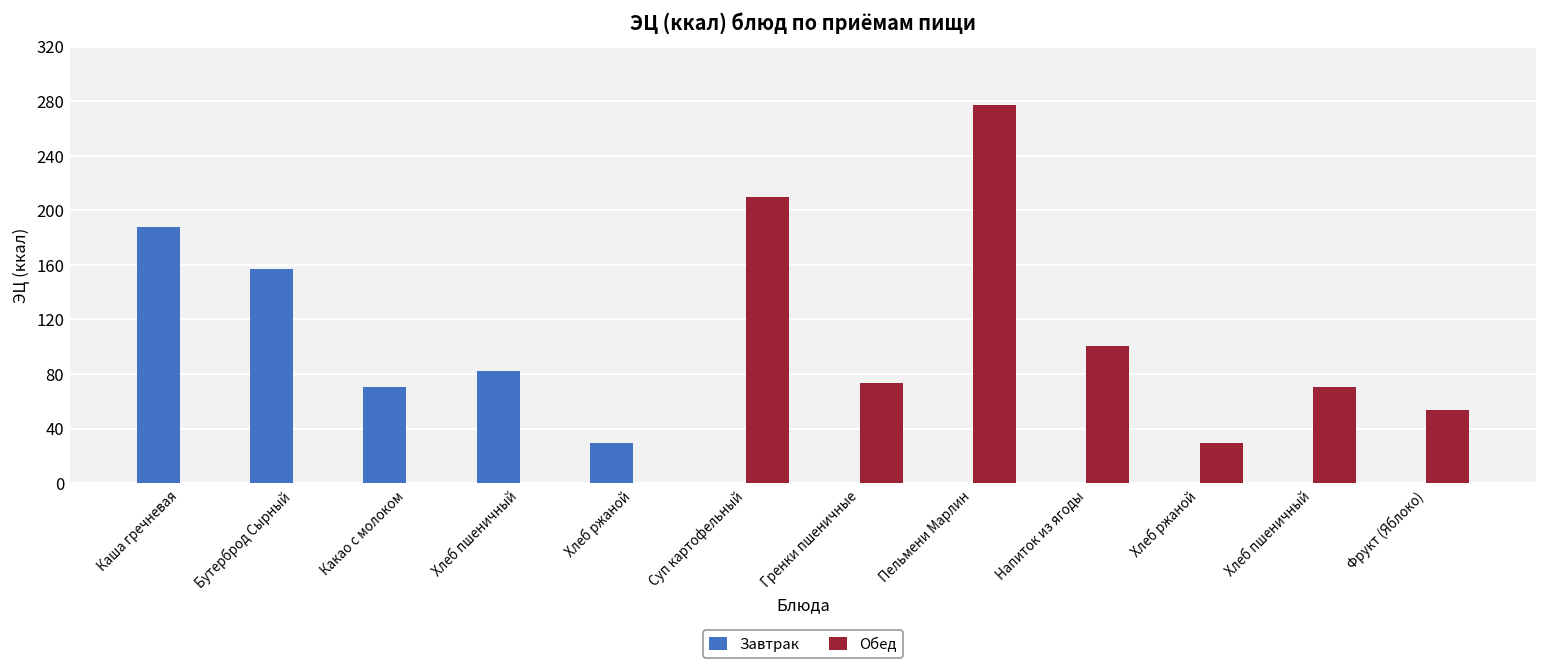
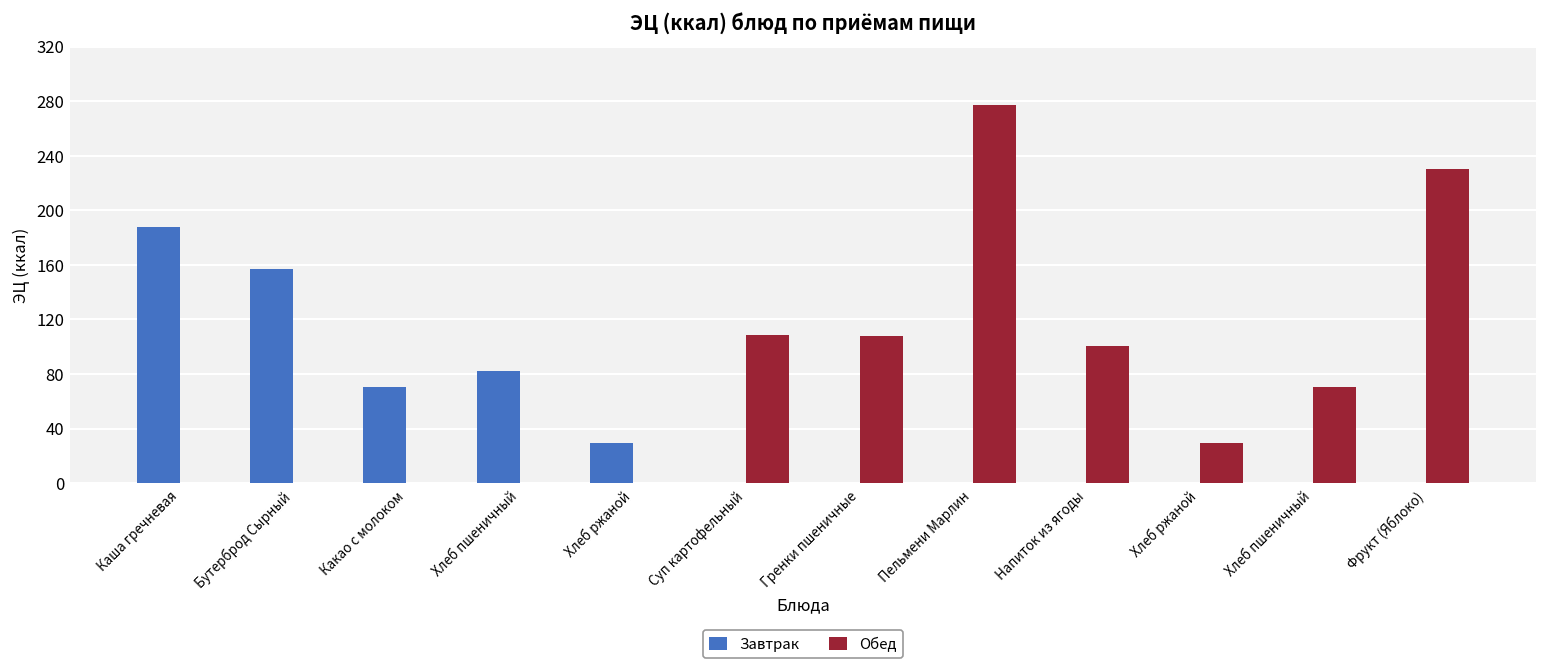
  {
    "Завтрак": {
      "Каша гречневая": 187,
      "Бутерброд Сырный": 157,
      "Какао с молоком": 71,
      "Суп картофельный": 0,
      "Гренки пшеничные": 0,
      "Пельмени Марлин": 0,
      "Напиток из ягоды": 0,
      "Фрукт (Яблоко)": 0
    },
    "Обед": {
      "Каша гречневая": 0,
      "Бутерброд Сырный": 0,
      "Какао с молоком": 0,
-     "Суп картофельный": 210,
-     "Гренки пшеничные": 74,
+     "Суп картофельный": 108,
+     "Гренки пшеничные": 108,
      "Пельмени Марлин": 277,
      "Напиток из ягоды": 101,
-     "Фрукт (Яблоко)": 53
+     "Фрукт (Яблоко)": 230
    }
  }
